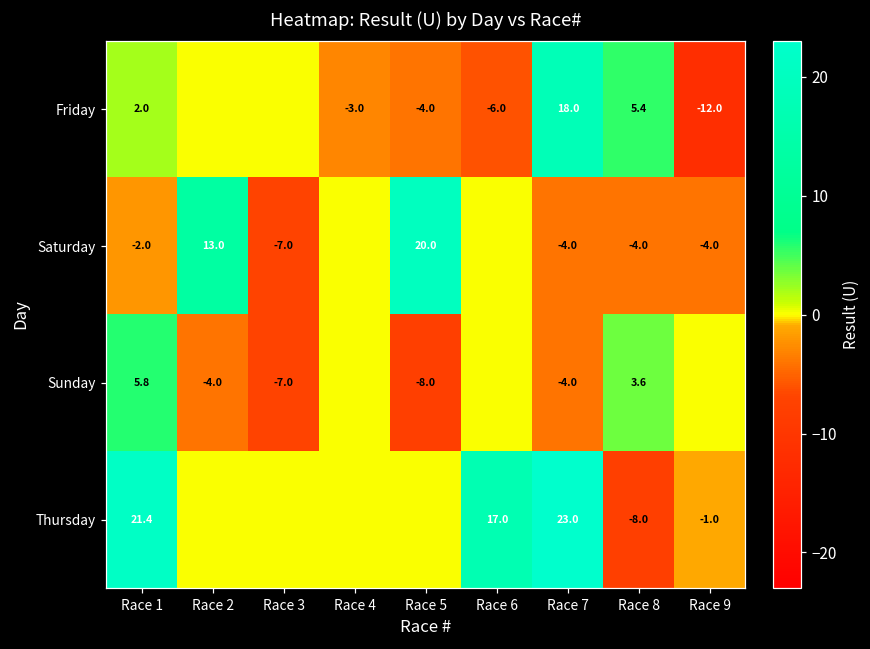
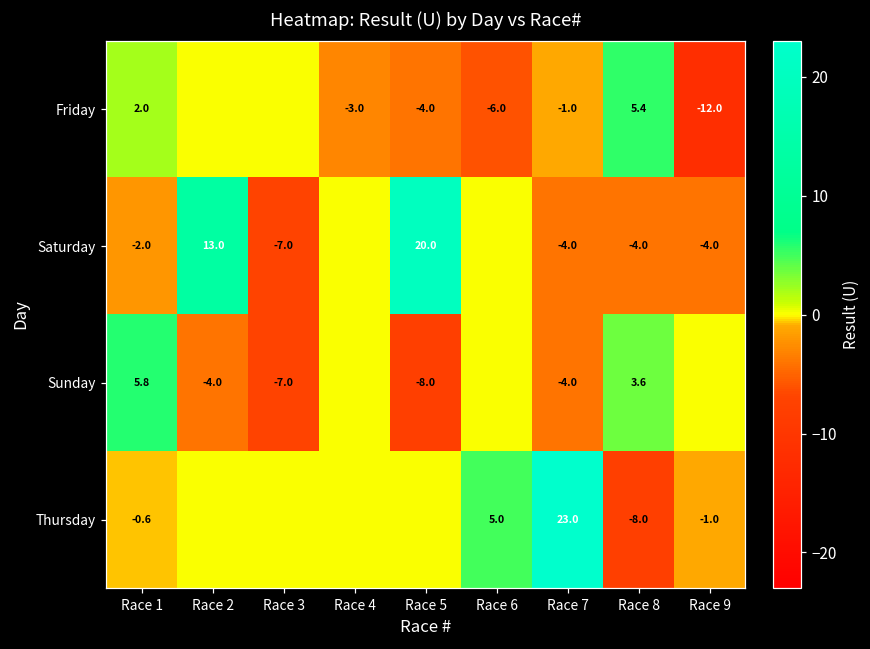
  {
    "Friday": {
      "Race 1": 2.0,
      "Race 4": -3.0,
      "Race 5": -4.0,
      "Race 6": -6.0,
-     "Race 7": 18.0,
+     "Race 7": -1.0,
      "Race 8": 5.4,
      "Race 9": -12.0
    },
    "Saturday": {
      "Race 1": -2.0,
      "Race 2": 13.0,
      "Race 3": -7.0,
      "Race 5": 20.0,
      "Race 7": -4.0,
      "Race 8": -4.0,
      "Race 9": -4.0
    },
    "Sunday": {
      "Race 1": 5.8,
      "Race 2": -4.0,
      "Race 3": -7.0,
      "Race 5": -8.0,
      "Race 7": -4.0,
      "Race 8": 3.6
    },
    "Thursday": {
-     "Race 1": 21.4,
-     "Race 6": 17.0,
+     "Race 1": -0.6,
+     "Race 6": 5.0,
      "Race 7": 23.0,
      "Race 8": -8.0,
      "Race 9": -1.0
    }
  }
